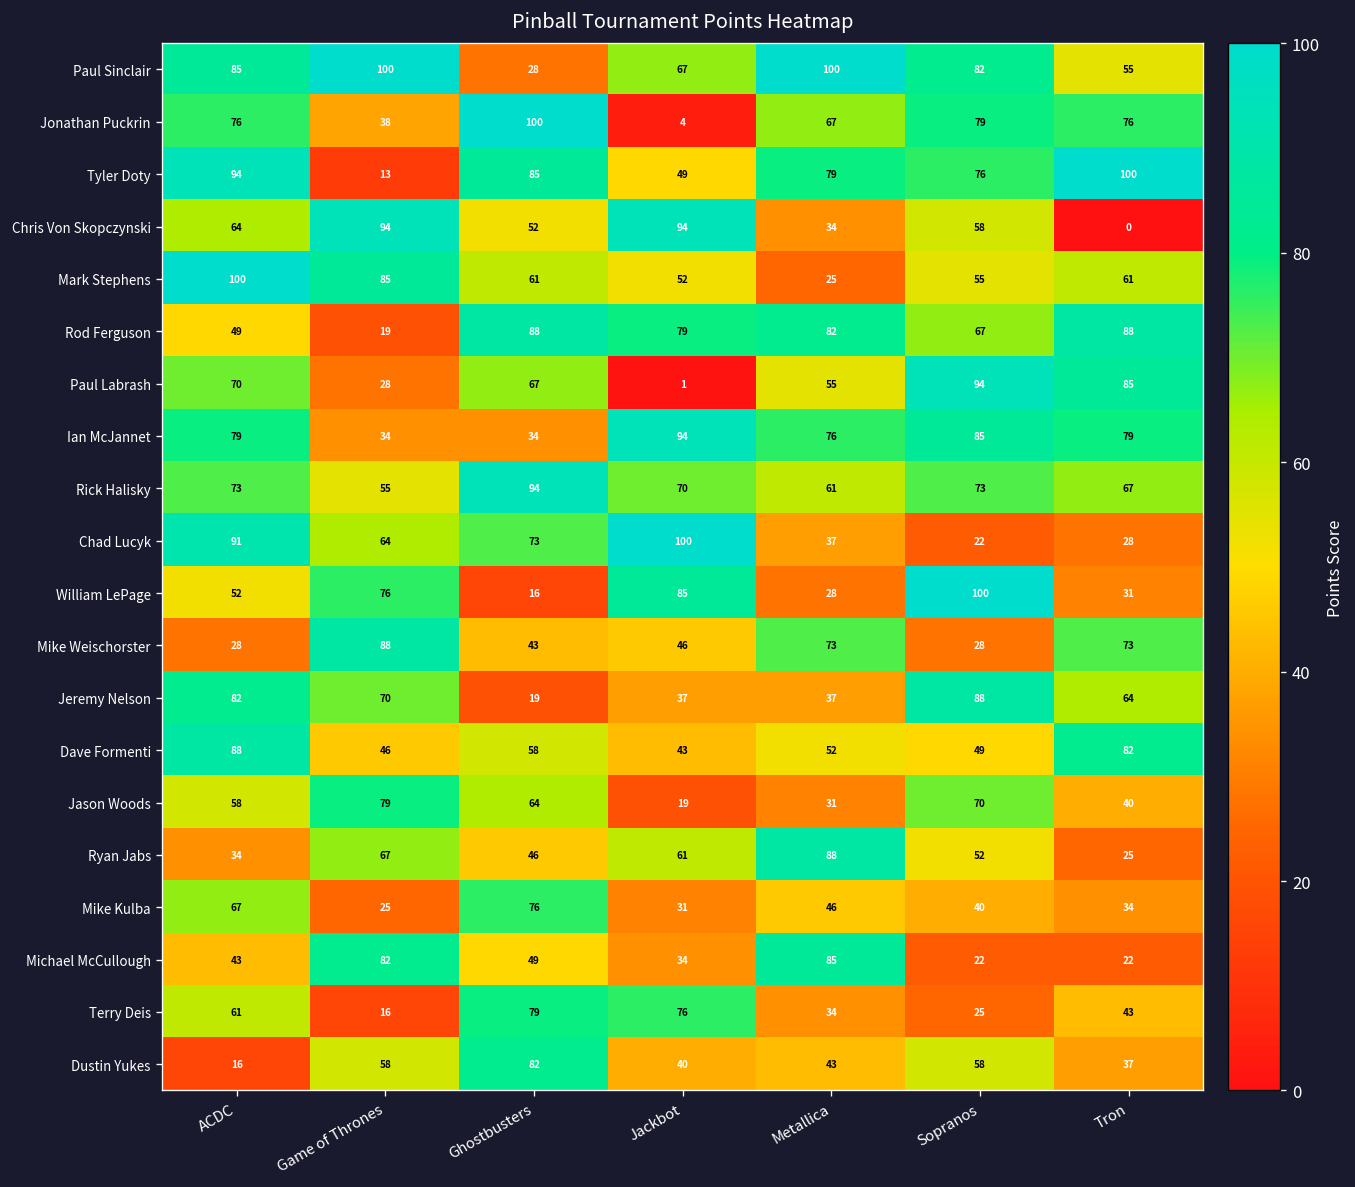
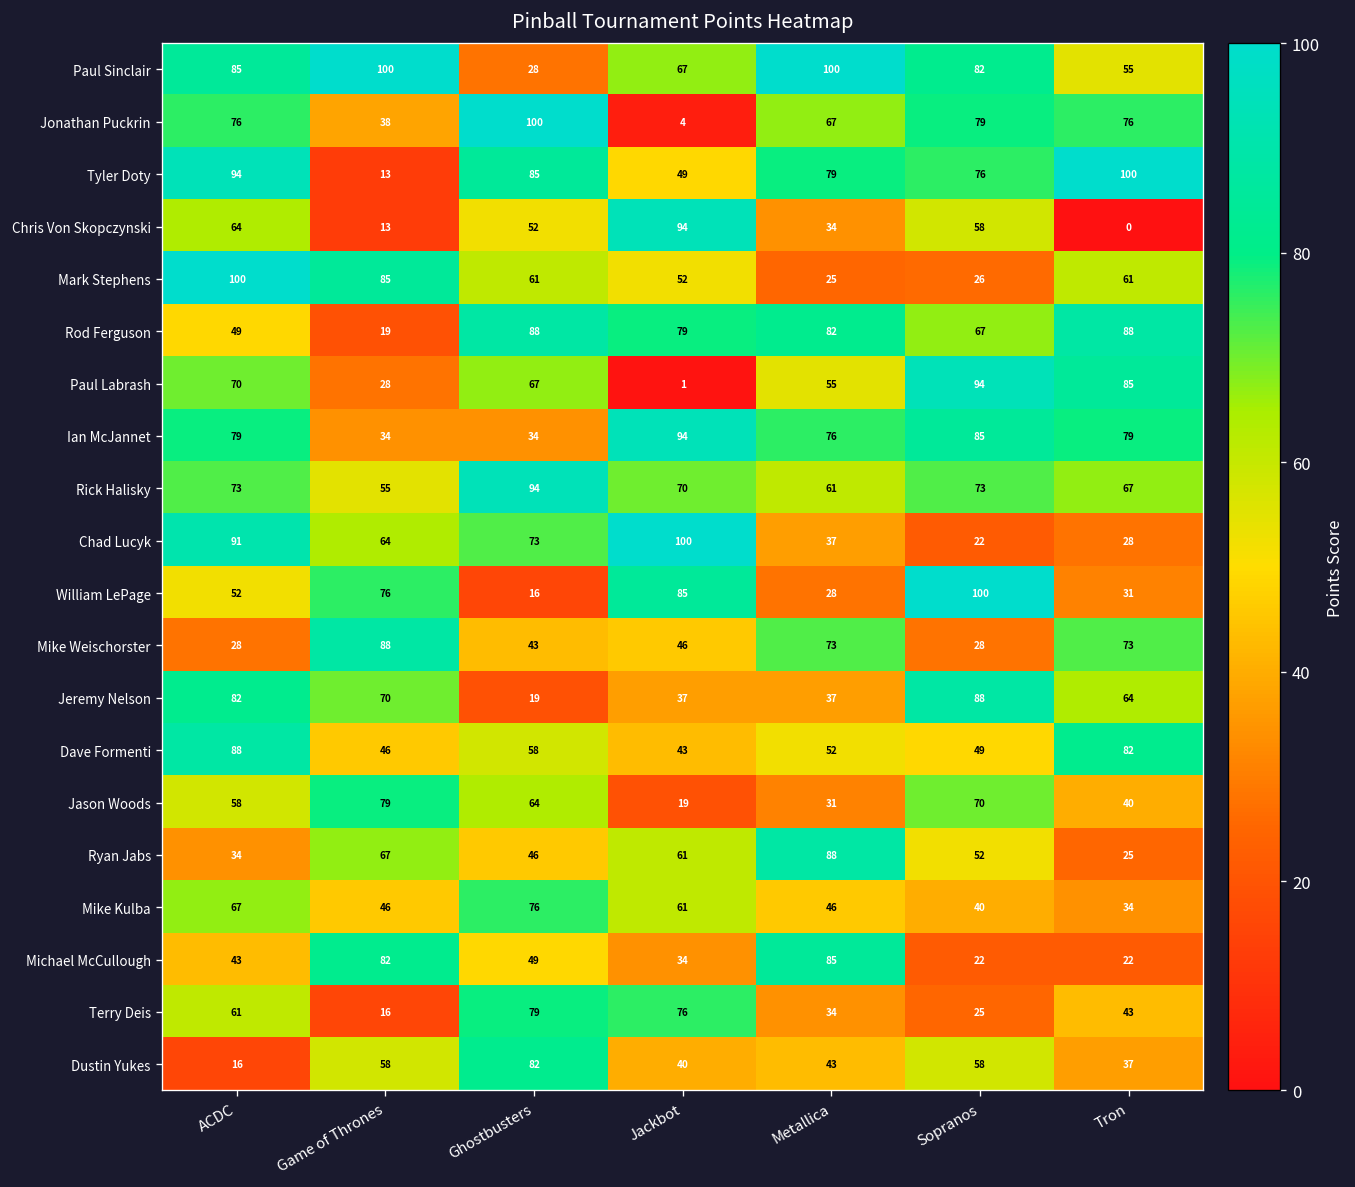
  {
    "Paul Sinclair": {
      "ACDC": 85,
      "Game of Thrones": 100,
      "Ghostbusters": 28,
      "Jackbot": 67,
      "Metallica": 100,
      "Sopranos": 82,
      "Tron": 55
    },
    "Jonathan Puckrin": {
      "ACDC": 76,
      "Game of Thrones": 38,
      "Ghostbusters": 100,
      "Jackbot": 4,
      "Metallica": 67,
      "Sopranos": 79,
      "Tron": 76
    },
    "Tyler Doty": {
      "ACDC": 94,
      "Game of Thrones": 13,
      "Ghostbusters": 85,
      "Jackbot": 49,
      "Metallica": 79,
      "Sopranos": 76,
      "Tron": 100
    },
    "Chris Von Skopczynski": {
      "ACDC": 64,
-     "Game of Thrones": 94,
+     "Game of Thrones": 13,
      "Ghostbusters": 52,
      "Jackbot": 94,
      "Metallica": 34,
      "Sopranos": 58,
      "Tron": 0
    },
    "Mark Stephens": {
      "ACDC": 100,
      "Game of Thrones": 85,
      "Ghostbusters": 61,
      "Jackbot": 52,
      "Metallica": 25,
-     "Sopranos": 55,
+     "Sopranos": 26,
      "Tron": 61
    },
    "Rod Ferguson": {
      "ACDC": 49,
      "Game of Thrones": 19,
      "Ghostbusters": 88,
      "Jackbot": 79,
      "Metallica": 82,
      "Sopranos": 67,
      "Tron": 88
    },
    "Paul Labrash": {
      "ACDC": 70,
      "Game of Thrones": 28,
      "Ghostbusters": 67,
      "Jackbot": 1,
      "Metallica": 55,
      "Sopranos": 94,
      "Tron": 85
    },
    "Ian McJannet": {
      "ACDC": 79,
      "Game of Thrones": 34,
      "Ghostbusters": 34,
      "Jackbot": 94,
      "Metallica": 76,
      "Sopranos": 85,
      "Tron": 79
    },
    "Rick Halisky": {
      "ACDC": 73,
      "Game of Thrones": 55,
      "Ghostbusters": 94,
      "Jackbot": 70,
      "Metallica": 61,
      "Sopranos": 73,
      "Tron": 67
    },
    "Chad Lucyk": {
      "ACDC": 91,
      "Game of Thrones": 64,
      "Ghostbusters": 73,
      "Jackbot": 100,
      "Metallica": 37,
      "Sopranos": 22,
      "Tron": 28
    },
    "William LePage": {
      "ACDC": 52,
      "Game of Thrones": 76,
      "Ghostbusters": 16,
      "Jackbot": 85,
      "Metallica": 28,
      "Sopranos": 100,
      "Tron": 31
    },
    "Mike Weischorster": {
      "ACDC": 28,
      "Game of Thrones": 88,
      "Ghostbusters": 43,
      "Jackbot": 46,
      "Metallica": 73,
      "Sopranos": 28,
      "Tron": 73
    },
    "Jeremy Nelson": {
      "ACDC": 82,
      "Game of Thrones": 70,
      "Ghostbusters": 19,
      "Jackbot": 37,
      "Metallica": 37,
      "Sopranos": 88,
      "Tron": 64
    },
    "Dave Formenti": {
      "ACDC": 88,
      "Game of Thrones": 46,
      "Ghostbusters": 58,
      "Jackbot": 43,
      "Metallica": 52,
      "Sopranos": 49,
      "Tron": 82
    },
    "Jason Woods": {
      "ACDC": 58,
      "Game of Thrones": 79,
      "Ghostbusters": 64,
      "Jackbot": 19,
      "Metallica": 31,
      "Sopranos": 70,
      "Tron": 40
    },
    "Ryan Jabs": {
      "ACDC": 34,
      "Game of Thrones": 67,
      "Ghostbusters": 46,
      "Jackbot": 61,
      "Metallica": 88,
      "Sopranos": 52,
      "Tron": 25
    },
    "Mike Kulba": {
      "ACDC": 67,
-     "Game of Thrones": 25,
+     "Game of Thrones": 46,
      "Ghostbusters": 76,
-     "Jackbot": 31,
+     "Jackbot": 61,
      "Metallica": 46,
      "Sopranos": 40,
      "Tron": 34
    },
    "Michael McCullough": {
      "ACDC": 43,
      "Game of Thrones": 82,
      "Ghostbusters": 49,
      "Jackbot": 34,
      "Metallica": 85,
      "Sopranos": 22,
      "Tron": 22
    },
    "Terry Deis": {
      "ACDC": 61,
      "Game of Thrones": 16,
      "Ghostbusters": 79,
      "Jackbot": 76,
      "Metallica": 34,
      "Sopranos": 25,
      "Tron": 43
    },
    "Dustin Yukes": {
      "ACDC": 16,
      "Game of Thrones": 58,
      "Ghostbusters": 82,
      "Jackbot": 40,
      "Metallica": 43,
      "Sopranos": 58,
      "Tron": 37
    }
  }
